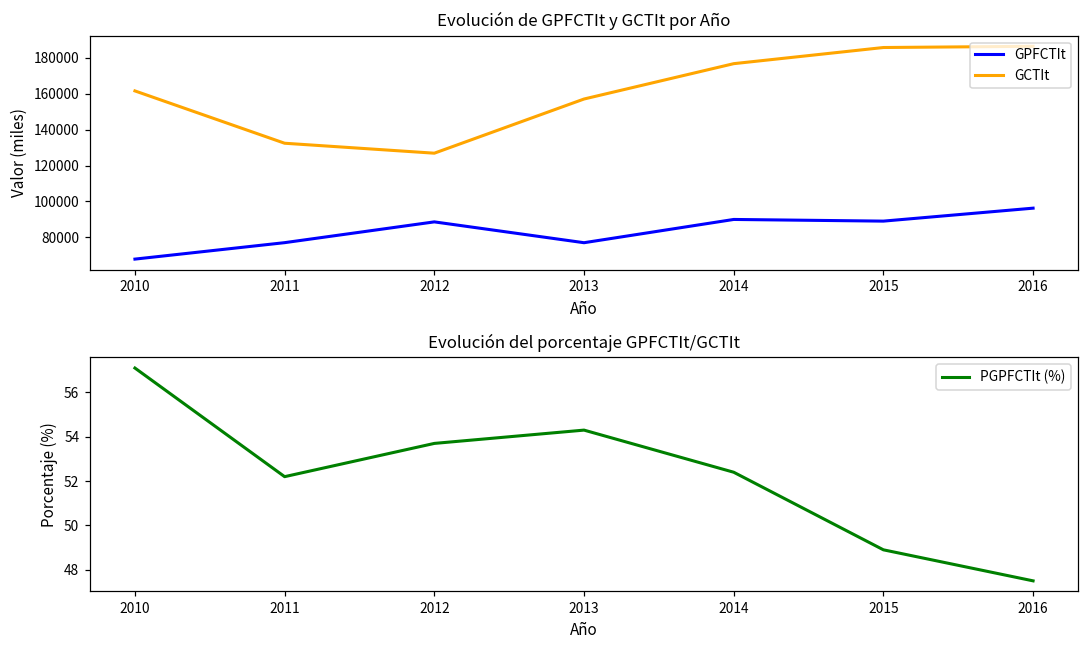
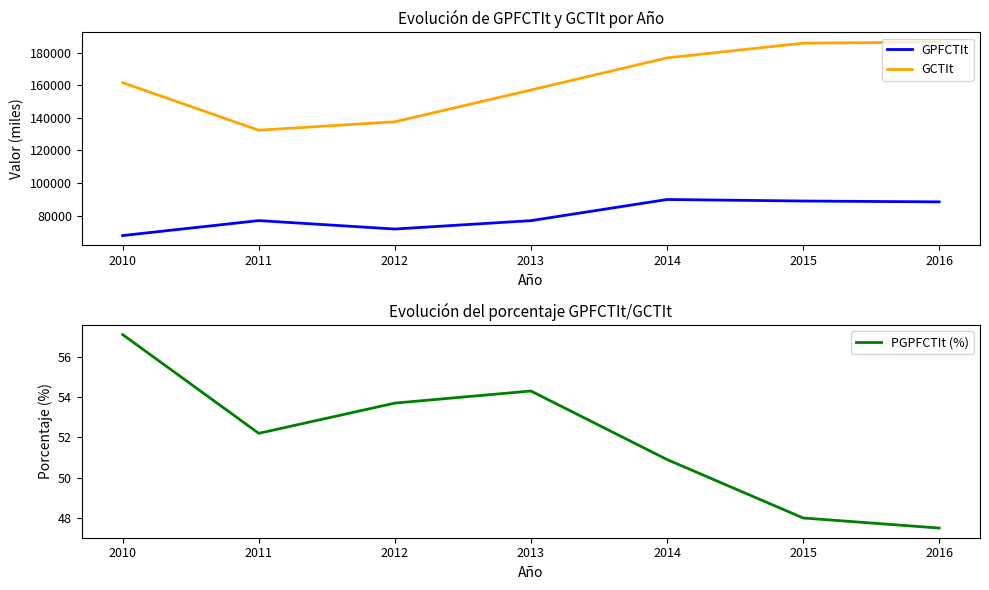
  {
    "Evolución de GPFCTIt y GCTIt por Año": {
      "GPFCTIt": {
        "2010": 68000,
        "2011": 77000,
-       "2012": 89000,
+       "2012": 72000,
        "2013": 77000,
        "2014": 90000,
        "2015": 89000,
-       "2016": 96000
+       "2016": 89000
      },
      "GCTIt": {
        "2010": 162000,
        "2011": 132000,
-       "2012": 127000,
+       "2012": 138000,
        "2013": 157000,
        "2014": 177000,
        "2015": 186000
      }
    },
    "Evolución del porcentaje GPFCTIt/GCTIt": {
      "2010": 57.1,
      "2011": 52.2,
      "2012": 53.7,
      "2013": 54.3,
-     "2014": 52.4,
-     "2015": 48.9,
+     "2014": 50.9,
+     "2015": 48.0,
      "2016": 47.5
    }
  }
